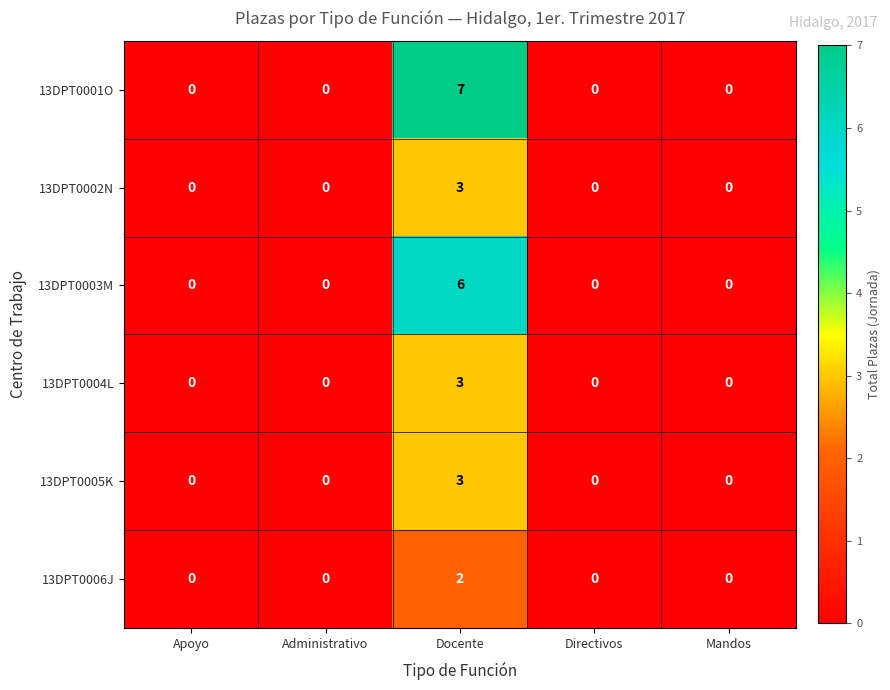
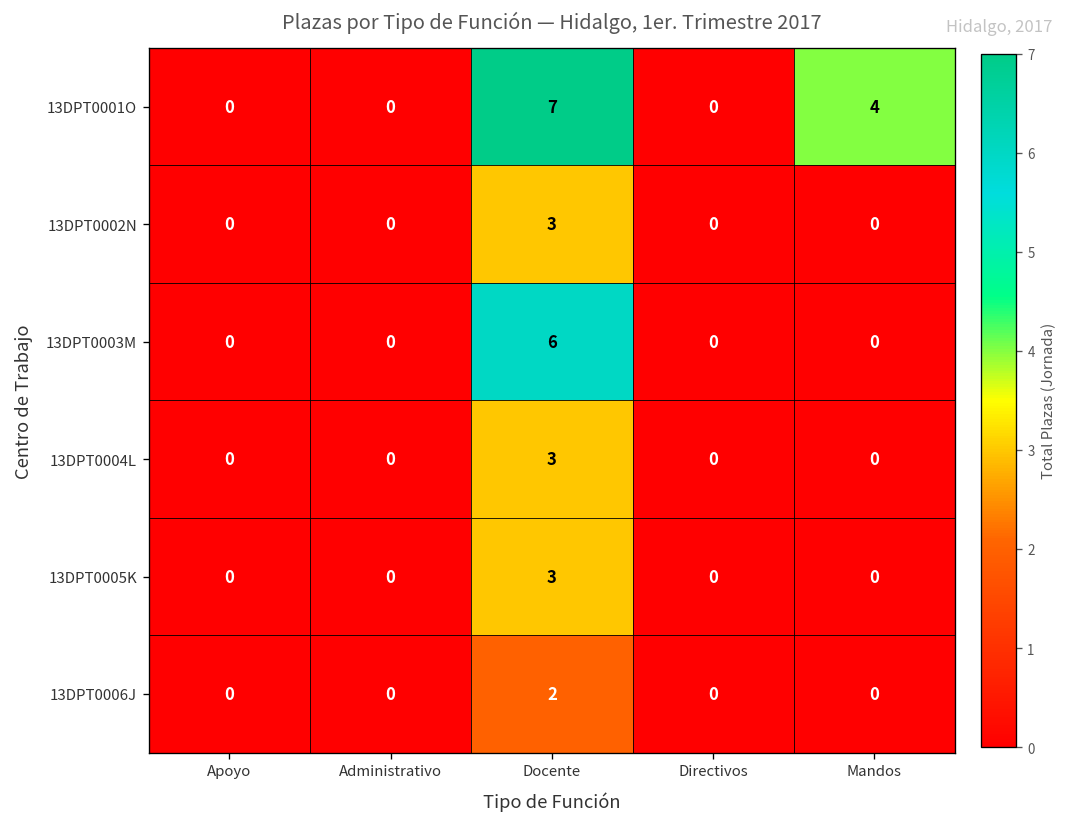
  {
    "13DPT0001O": {
      "Apoyo": 0,
      "Administrativo": 0,
      "Docente": 7,
      "Directivos": 0,
-     "Mandos": 0
+     "Mandos": 4
    },
    "13DPT0002N": {
      "Apoyo": 0,
      "Administrativo": 0,
      "Docente": 3,
      "Directivos": 0,
      "Mandos": 0
    },
    "13DPT0003M": {
      "Apoyo": 0,
      "Administrativo": 0,
      "Docente": 6,
      "Directivos": 0,
      "Mandos": 0
    },
    "13DPT0004L": {
      "Apoyo": 0,
      "Administrativo": 0,
      "Docente": 3,
      "Directivos": 0,
      "Mandos": 0
    },
    "13DPT0005K": {
      "Apoyo": 0,
      "Administrativo": 0,
      "Docente": 3,
      "Directivos": 0,
      "Mandos": 0
    },
    "13DPT0006J": {
      "Apoyo": 0,
      "Administrativo": 0,
      "Docente": 2,
      "Directivos": 0,
      "Mandos": 0
    }
  }
